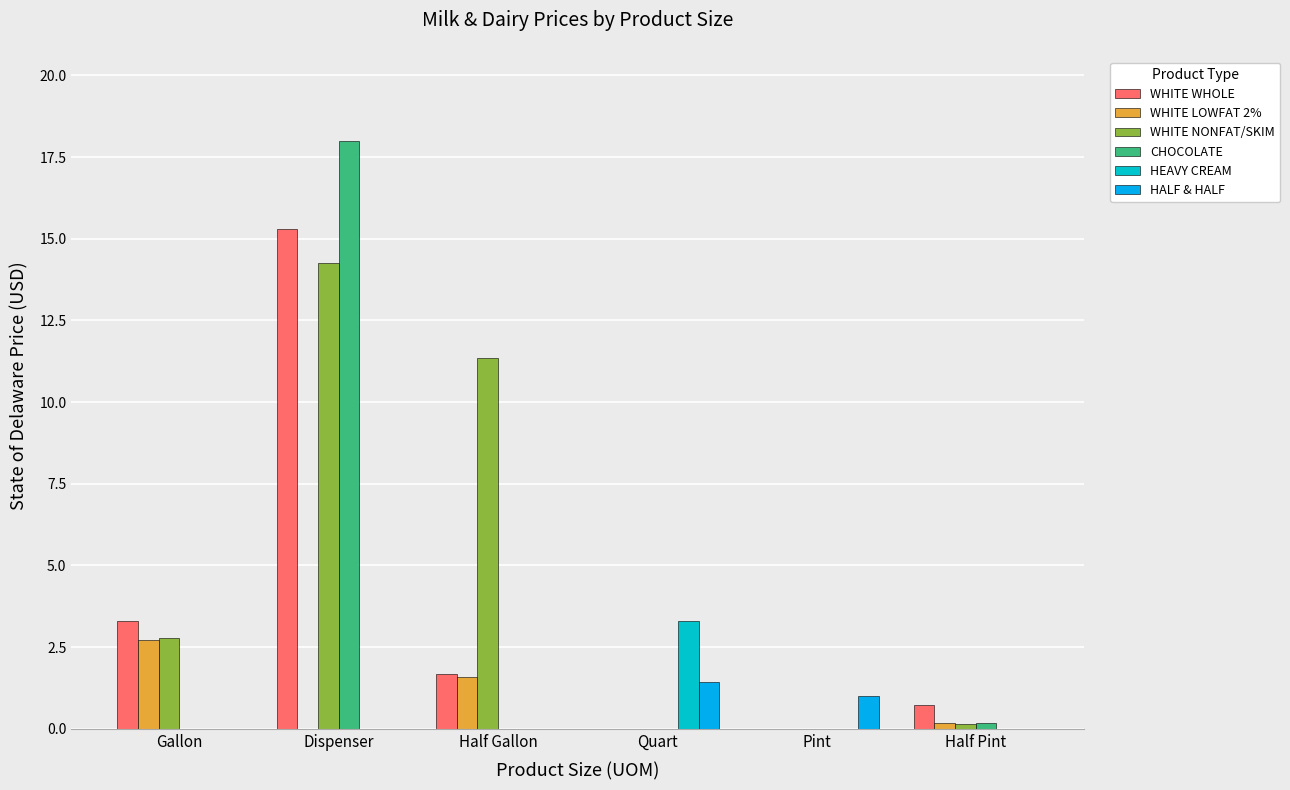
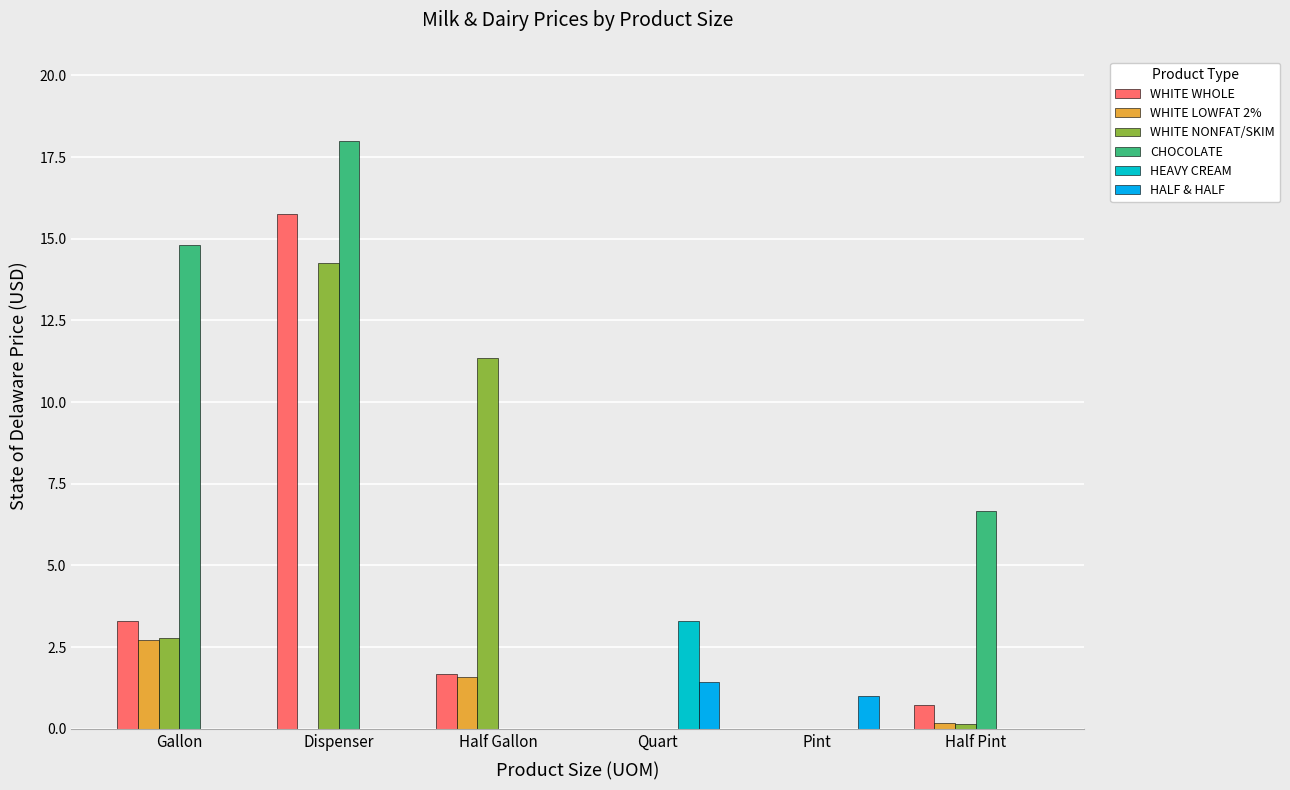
  {
    "WHITE WHOLE": {
      "Gallon": 3.3,
-     "Dispenser": 15.3,
+     "Dispenser": 15.7,
      "Half Gallon": 1.7,
      "Quart": 0.0,
      "Pint": 0.0,
      "Half Pint": 0.7
    },
    "WHITE LOWFAT 2%": {
      "Gallon": 2.7,
      "Dispenser": 0.0,
      "Half Gallon": 1.6,
      "Quart": 0.0,
      "Pint": 0.0,
      "Half Pint": 0.2
    },
    "WHITE NONFAT/SKIM": {
      "Gallon": 2.8,
      "Dispenser": 14.2,
      "Half Gallon": 11.4,
      "Quart": 0.0,
      "Pint": 0.0,
      "Half Pint": 0.2
    },
    "CHOCOLATE": {
-     "Gallon": 0.0,
+     "Gallon": 14.8,
      "Dispenser": 18.0,
      "Half Gallon": 0.0,
      "Quart": 0.0,
      "Pint": 0.0,
-     "Half Pint": 0.2
+     "Half Pint": 6.7
    }
  }
